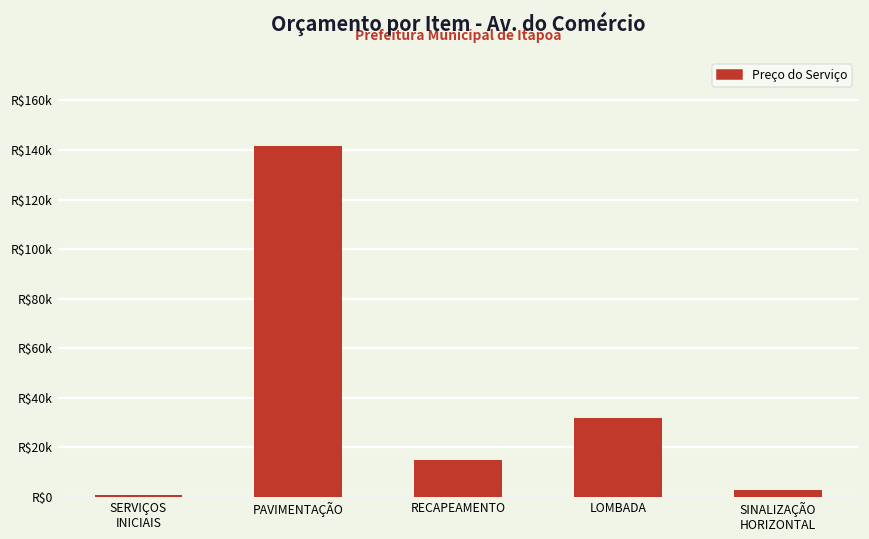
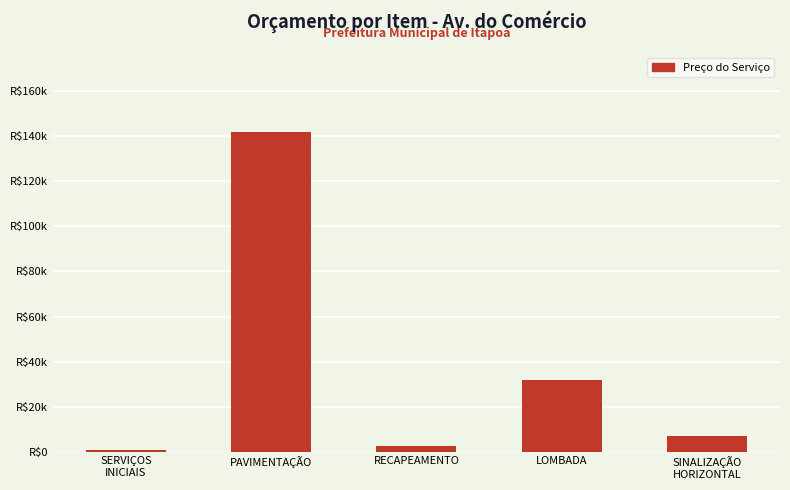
  {
    "PAVIMENTAÇÃO": "R$142000",
-   "RECAPEAMENTO": "R$15000",
+   "RECAPEAMENTO": "R$2000",
    "LOMBADA": "R$32000",
-   "SINALIZAÇÃO HORIZONTAL": "R$3000"
+   "SINALIZAÇÃO HORIZONTAL": "R$7000"
  }
